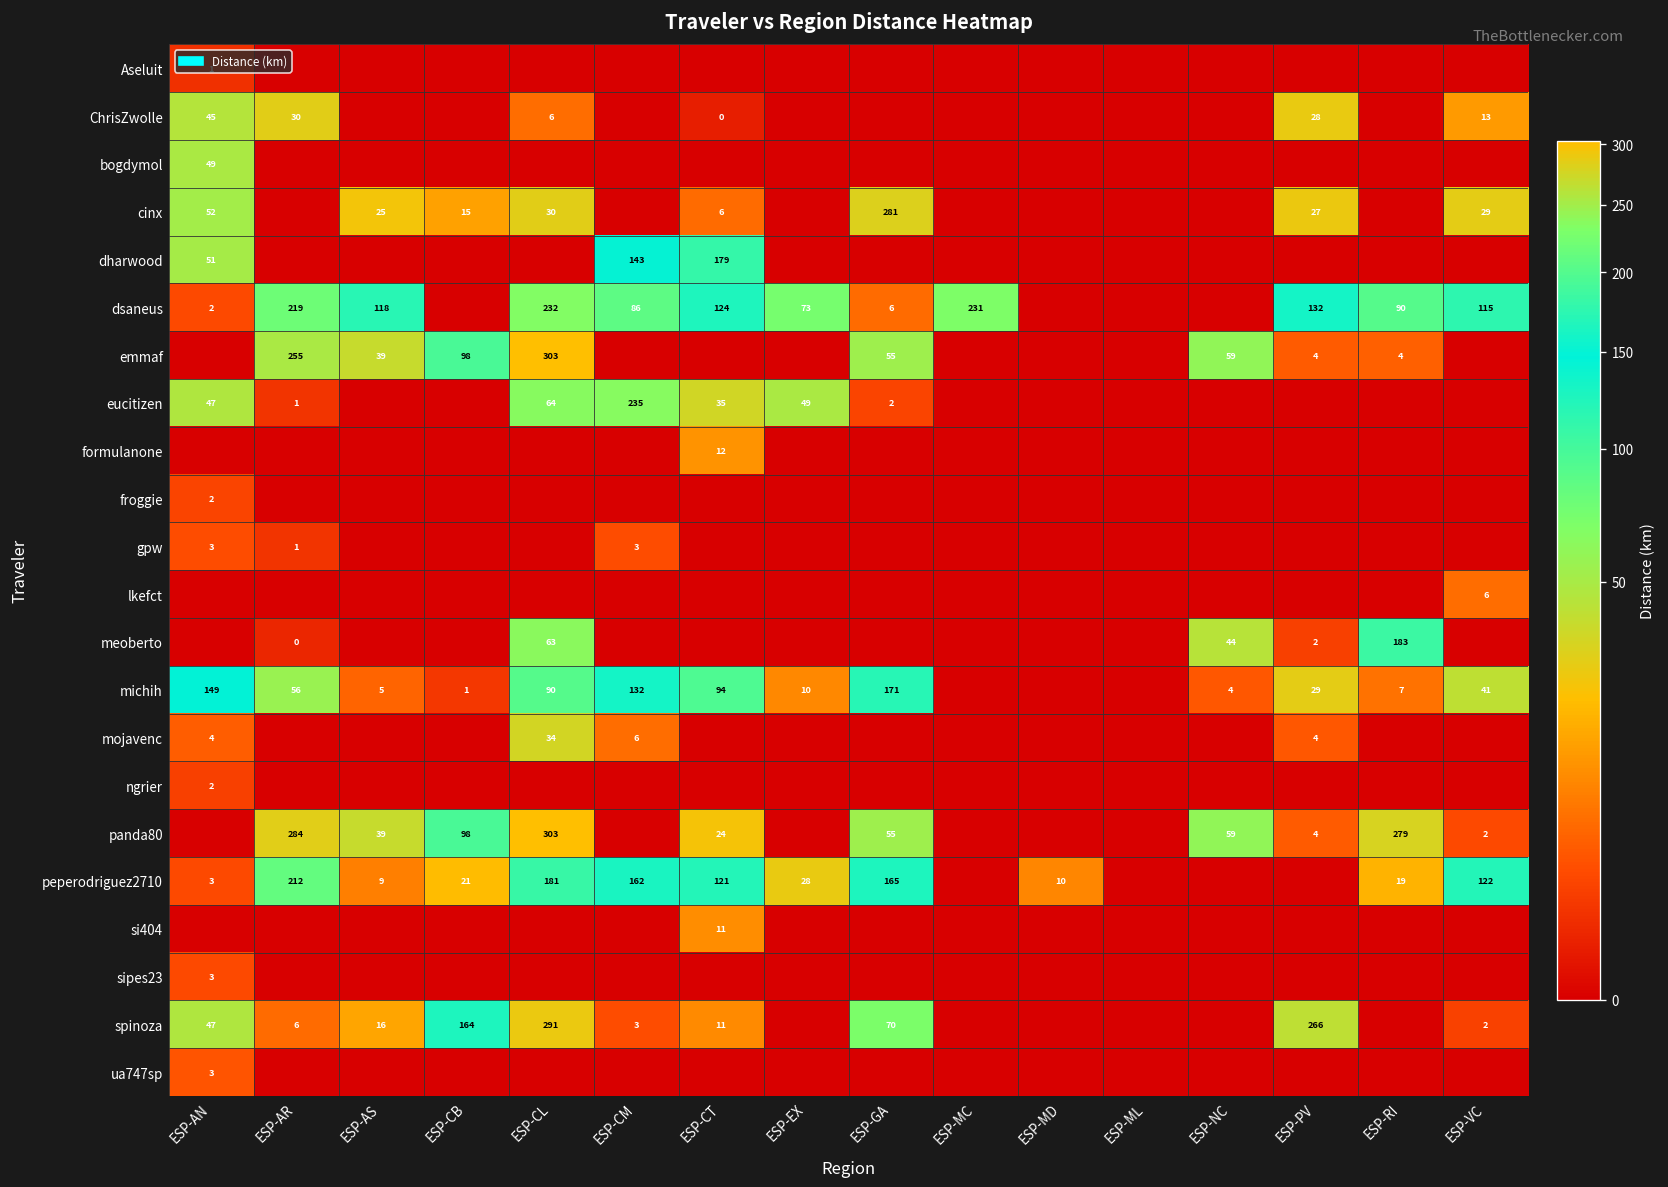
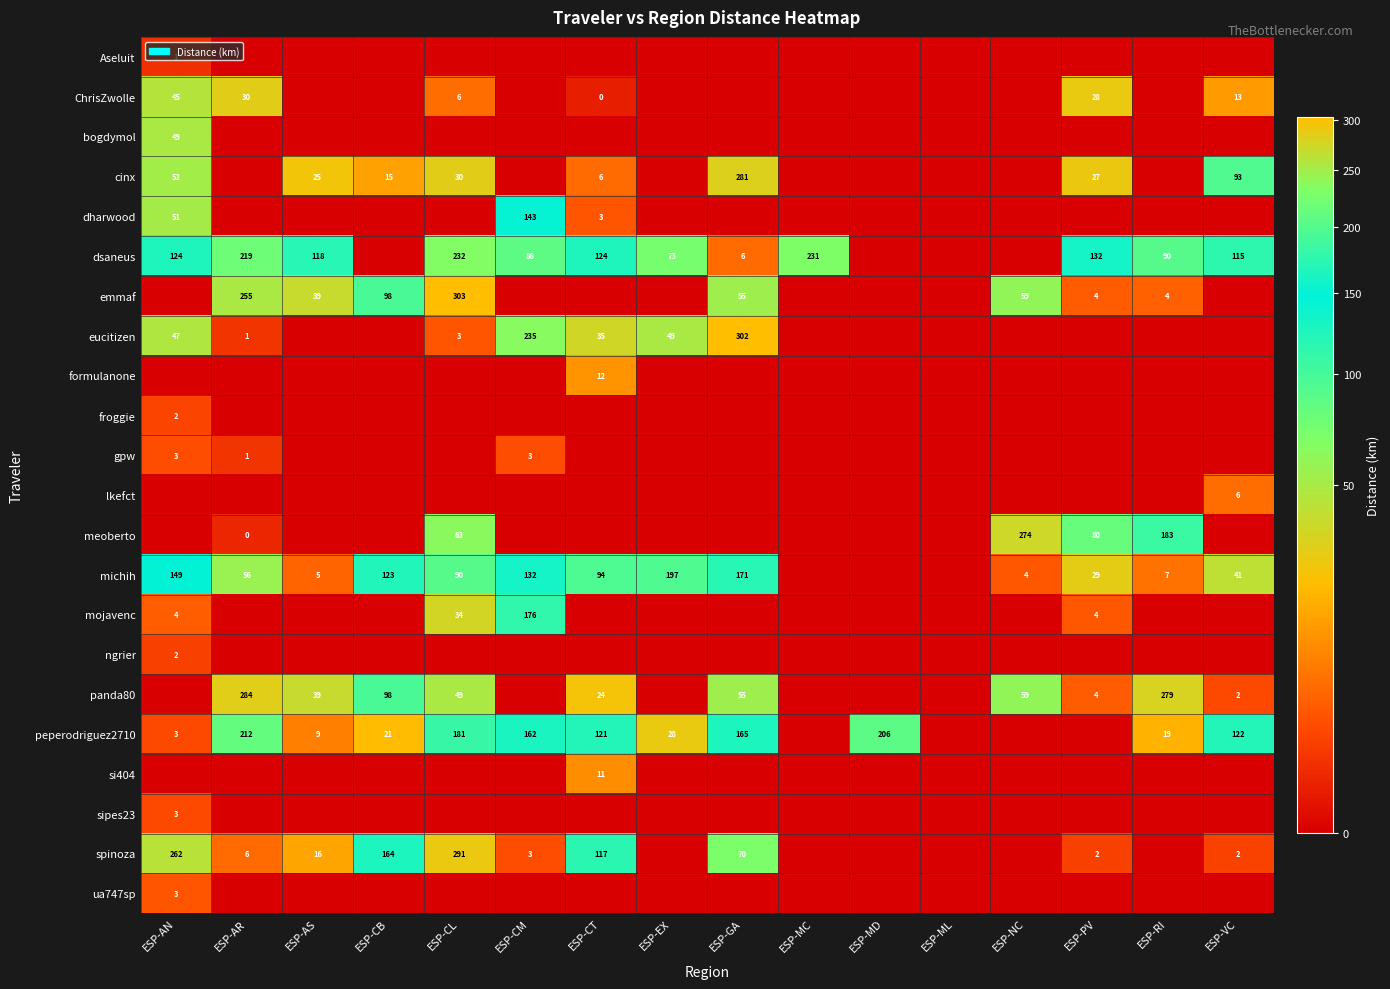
  {
    "ChrisZwolle": {
      "ESP-AN": 45,
      "ESP-AR": 30,
      "ESP-CL": 6,
      "ESP-CT": 0,
      "ESP-PV": 28,
      "ESP-VC": 13
    },
    "bogdymol": {
      "ESP-AN": 49
    },
    "cinx": {
      "ESP-AN": 52,
      "ESP-AS": 25,
      "ESP-CB": 15,
      "ESP-CL": 30,
      "ESP-CT": 6,
      "ESP-GA": 281,
      "ESP-PV": 27,
-     "ESP-VC": 29
+     "ESP-VC": 93
    },
    "dharwood": {
      "ESP-AN": 51,
      "ESP-CM": 143,
-     "ESP-CT": 179
+     "ESP-CT": 3
    },
    "dsaneus": {
-     "ESP-AN": 2,
+     "ESP-AN": 124,
      "ESP-AR": 219,
      "ESP-AS": 118,
      "ESP-CL": 232,
      "ESP-CM": 86,
      "ESP-CT": 124,
      "ESP-EX": 73,
      "ESP-GA": 6,
      "ESP-MC": 231,
      "ESP-PV": 132,
      "ESP-RI": 90,
      "ESP-VC": 115
    },
    "emmaf": {
      "ESP-AR": 255,
      "ESP-AS": 39,
      "ESP-CB": 98,
      "ESP-CL": 303,
      "ESP-GA": 55,
      "ESP-NC": 59,
      "ESP-PV": 4,
      "ESP-RI": 4
    },
    "eucitizen": {
      "ESP-AN": 47,
      "ESP-AR": 1,
-     "ESP-CL": 64,
+     "ESP-CL": 3,
      "ESP-CM": 235,
      "ESP-CT": 35,
      "ESP-EX": 49,
-     "ESP-GA": 2
+     "ESP-GA": 302
    },
    "formulanone": {
      "ESP-CT": 12
    },
    "froggie": {
      "ESP-AN": 2
    },
    "gpw": {
      "ESP-AN": 3,
      "ESP-AR": 1,
      "ESP-CM": 3
    },
    "lkefct": {
      "ESP-VC": 6
    },
    "meoberto": {
      "ESP-AR": 0,
      "ESP-CL": 63,
-     "ESP-NC": 44,
-     "ESP-PV": 2,
+     "ESP-NC": 274,
+     "ESP-PV": 80,
      "ESP-RI": 183
    },
    "michih": {
      "ESP-AN": 149,
      "ESP-AR": 56,
      "ESP-AS": 5,
-     "ESP-CB": 1,
+     "ESP-CB": 123,
      "ESP-CL": 90,
      "ESP-CM": 132,
      "ESP-CT": 94,
-     "ESP-EX": 10,
+     "ESP-EX": 197,
      "ESP-GA": 171,
      "ESP-NC": 4,
      "ESP-PV": 29,
      "ESP-RI": 7,
      "ESP-VC": 41
    },
    "mojavenc": {
      "ESP-AN": 4,
      "ESP-CL": 34,
-     "ESP-CM": 6,
+     "ESP-CM": 176,
      "ESP-PV": 4
    },
    "ngrier": {
      "ESP-AN": 2
    },
    "panda80": {
      "ESP-AR": 284,
      "ESP-AS": 39,
      "ESP-CB": 98,
-     "ESP-CL": 303,
+     "ESP-CL": 49,
      "ESP-CT": 24,
      "ESP-GA": 55,
      "ESP-NC": 59,
      "ESP-PV": 4,
      "ESP-RI": 279,
      "ESP-VC": 2
    },
    "peperodriguez2710": {
      "ESP-AN": 3,
      "ESP-AR": 212,
      "ESP-AS": 9,
      "ESP-CB": 21,
      "ESP-CL": 181,
      "ESP-CM": 162,
      "ESP-CT": 121,
      "ESP-EX": 28,
      "ESP-GA": 165,
-     "ESP-MD": 10,
+     "ESP-MD": 206,
      "ESP-RI": 19,
      "ESP-VC": 122
    },
    "si404": {
      "ESP-CT": 11
    },
    "sipes23": {
      "ESP-AN": 3
    },
    "spinoza": {
-     "ESP-AN": 47,
+     "ESP-AN": 262,
      "ESP-AR": 6,
      "ESP-AS": 16,
      "ESP-CB": 164,
      "ESP-CL": 291,
      "ESP-CM": 3,
-     "ESP-CT": 11,
+     "ESP-CT": 117,
      "ESP-GA": 70,
-     "ESP-PV": 266,
+     "ESP-PV": 2,
      "ESP-VC": 2
    },
    "ua747sp": {
      "ESP-AN": 3
    }
  }
